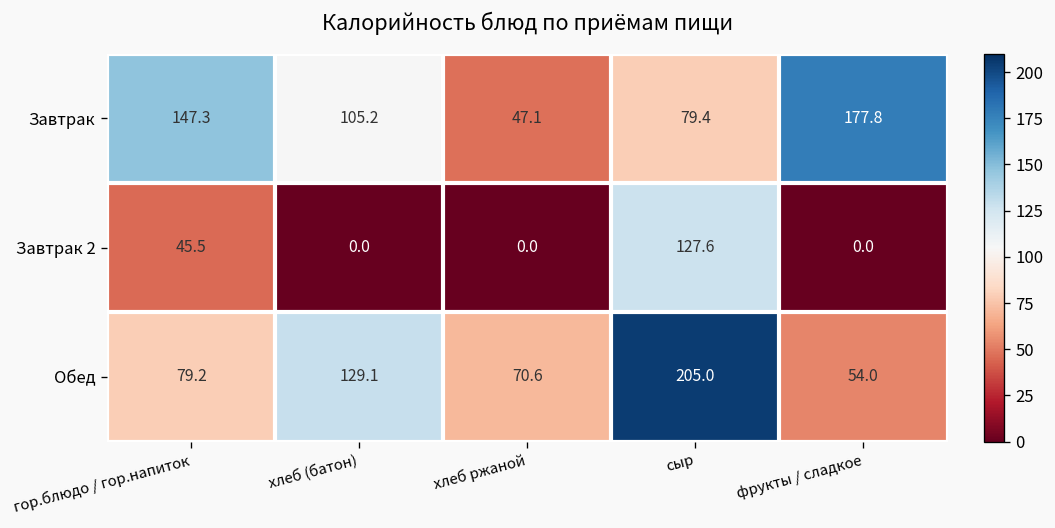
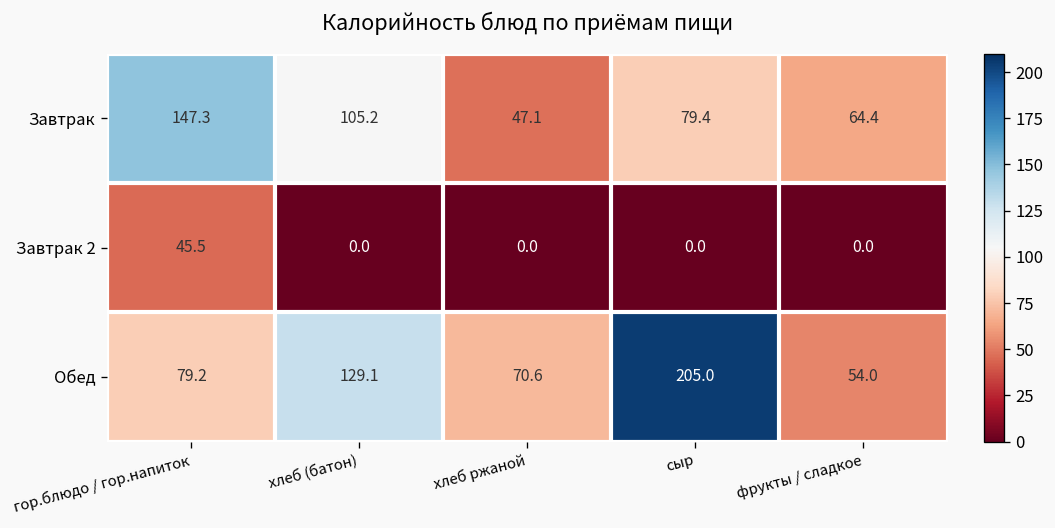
  {
    "Завтрак": {
      "гор.блюдо / гор.напиток": 147.3,
      "хлеб (батон)": 105.2,
      "хлеб ржаной": 47.1,
      "сыр": 79.4,
-     "фрукты / сладкое": 177.8
+     "фрукты / сладкое": 64.4
    },
    "Завтрак 2": {
      "гор.блюдо / гор.напиток": 45.5,
      "хлеб (батон)": 0.0,
      "хлеб ржаной": 0.0,
-     "сыр": 127.6,
+     "сыр": 0.0,
      "фрукты / сладкое": 0.0
    },
    "Обед": {
      "гор.блюдо / гор.напиток": 79.2,
      "хлеб (батон)": 129.1,
      "хлеб ржаной": 70.6,
      "сыр": 205.0,
      "фрукты / сладкое": 54.0
    }
  }
